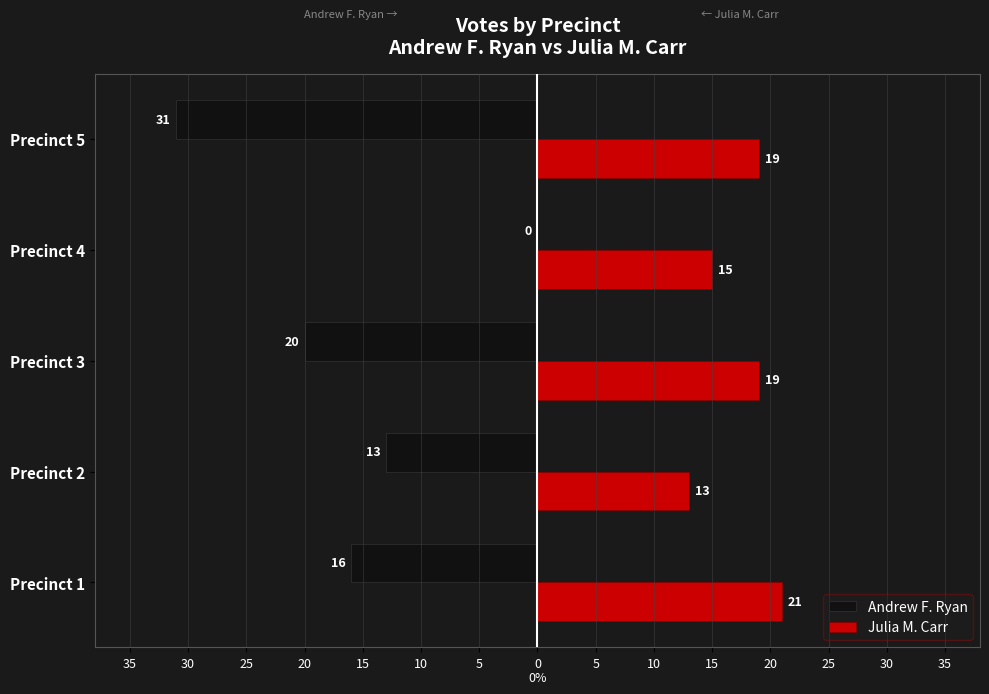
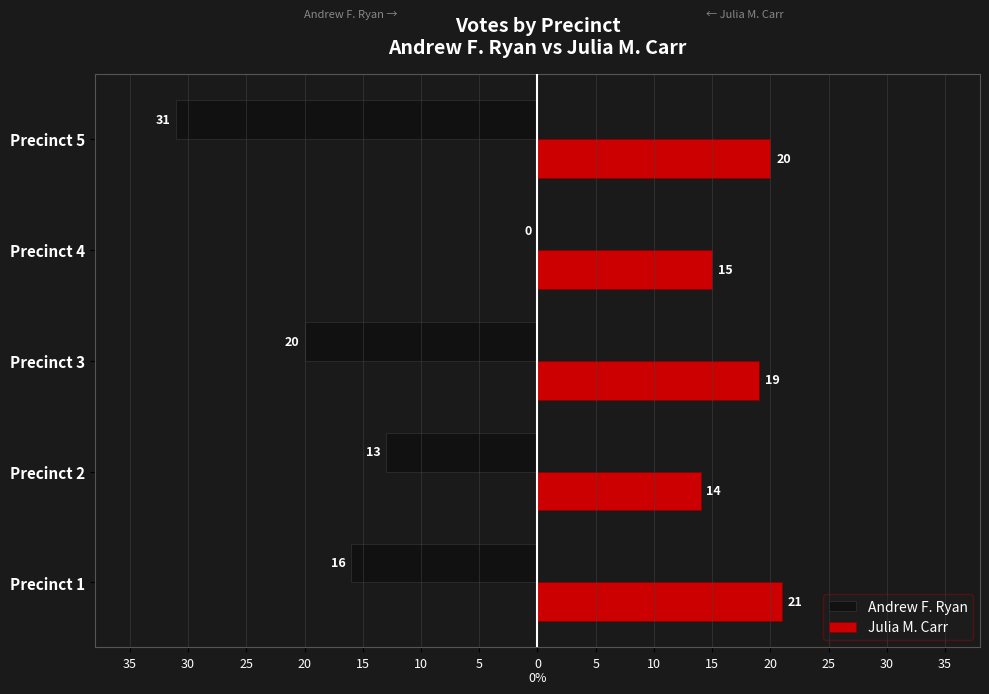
  {
    "Andrew F. Ryan": {
      "Precinct 4": 0
    },
    "Julia M. Carr": {
-     "Precinct 5": 19,
+     "Precinct 5": 20,
      "Precinct 4": 15,
      "Precinct 3": 19,
-     "Precinct 2": 13,
+     "Precinct 2": 14,
      "Precinct 1": 21
    }
  }
